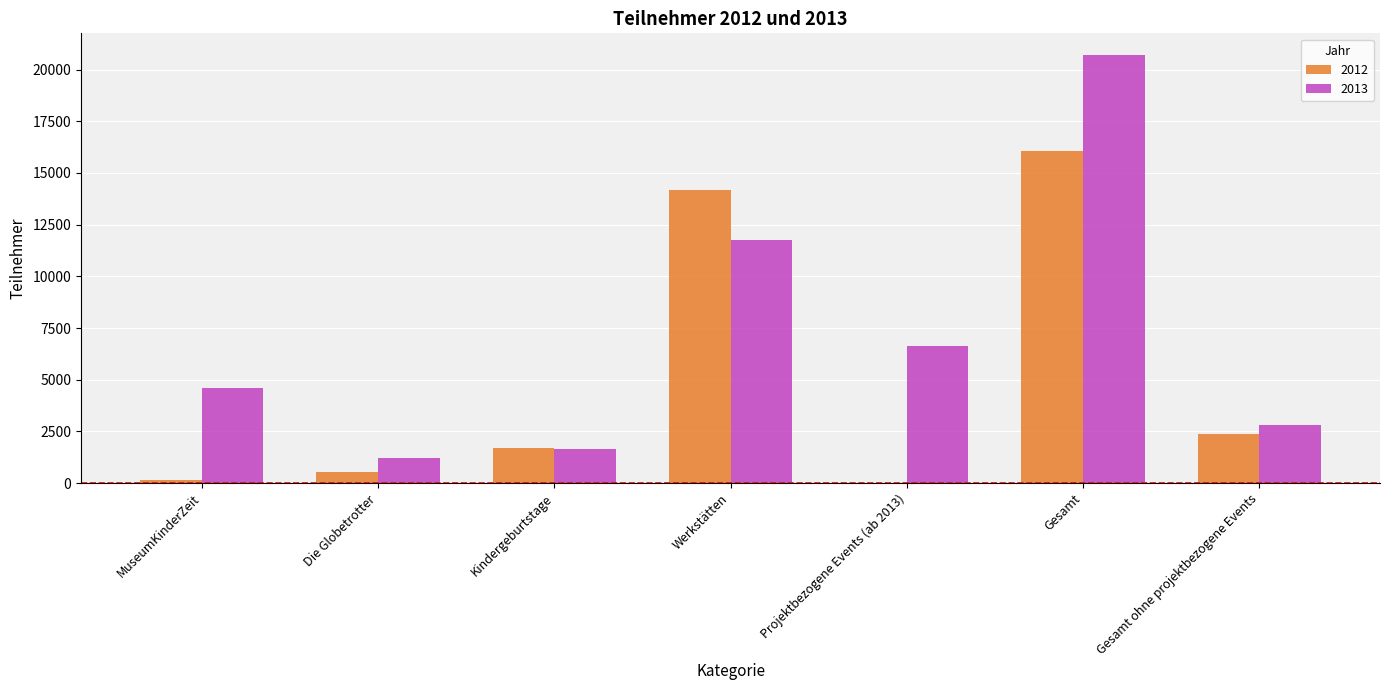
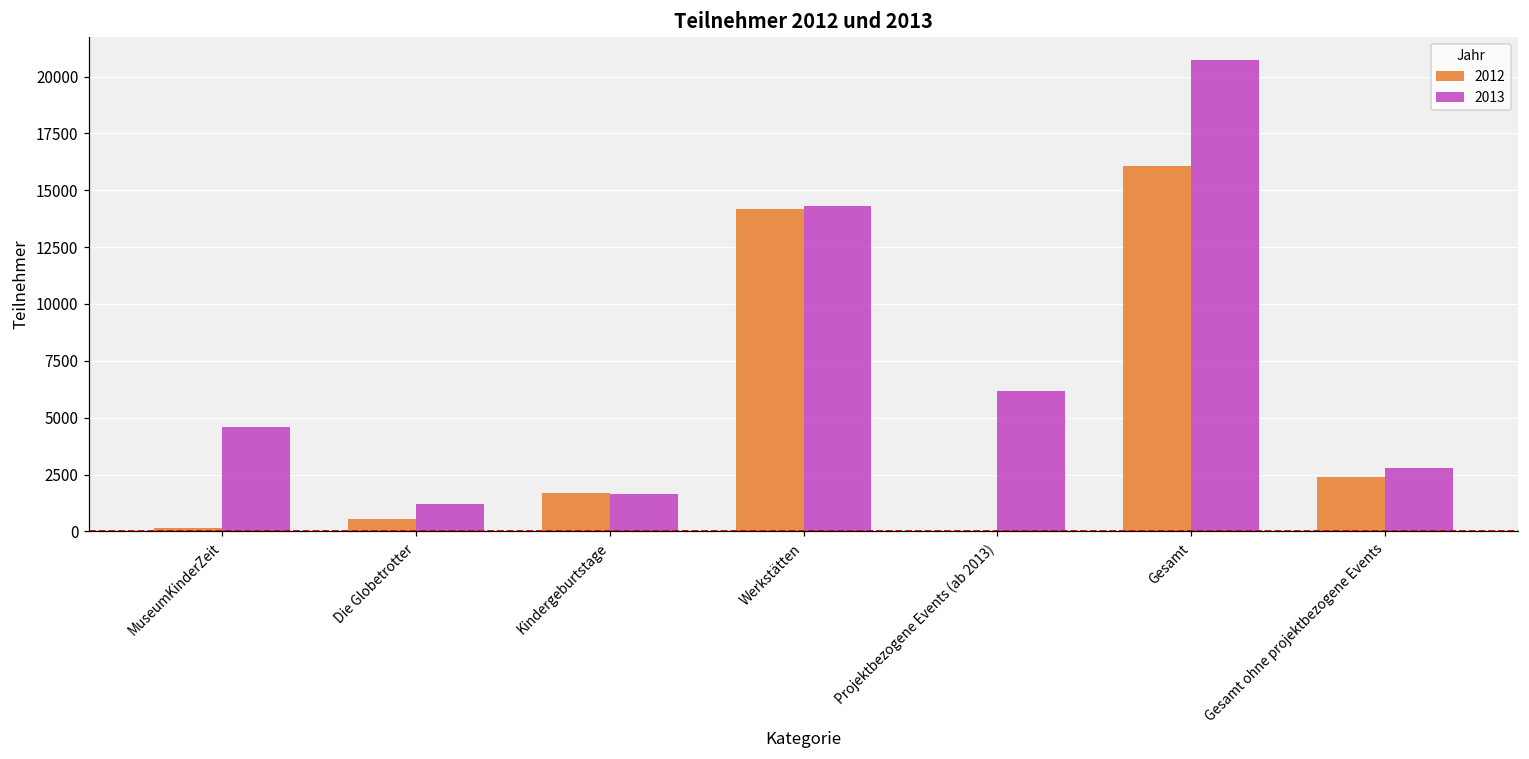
  {
    "2012": {
      "MuseumKinderZeit": 200,
      "Die Globetrotter": 500,
      "Kindergeburtstage": 1700,
      "Werkstätten": 14200,
      "Projektbezogene Events (ab 2013)": 0,
      "Gesamt": 16100,
      "Gesamt ohne projektbezogene Events": 2400
    },
    "2013": {
      "MuseumKinderZeit": 4600,
      "Die Globetrotter": 1200,
      "Kindergeburtstage": 1700,
-     "Werkstätten": 11700,
-     "Projektbezogene Events (ab 2013)": 6600,
+     "Werkstätten": 14300,
+     "Projektbezogene Events (ab 2013)": 6200,
      "Gesamt": 20700,
      "Gesamt ohne projektbezogene Events": 2800
    }
  }
